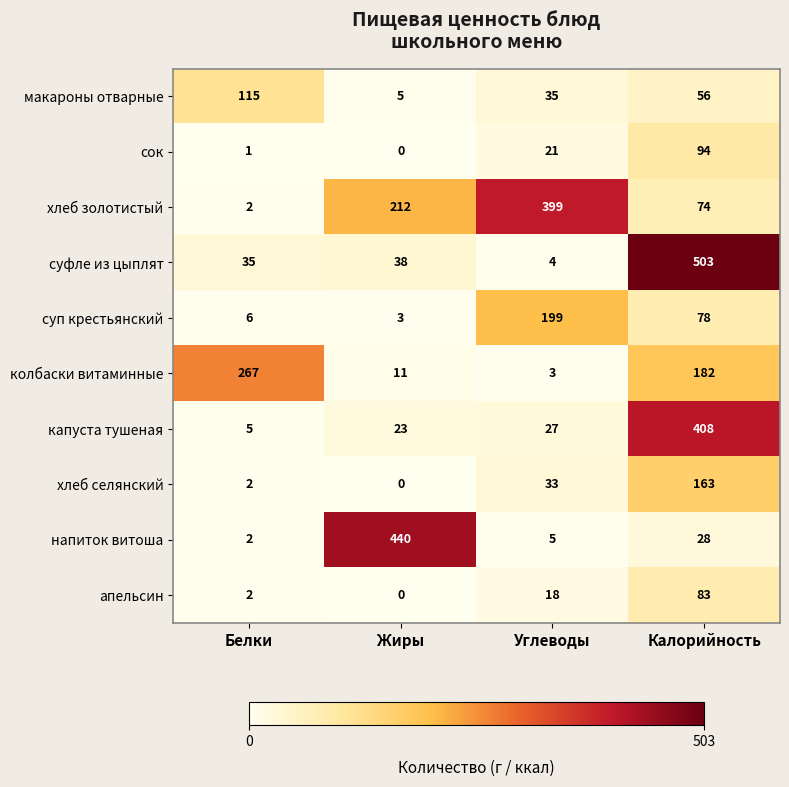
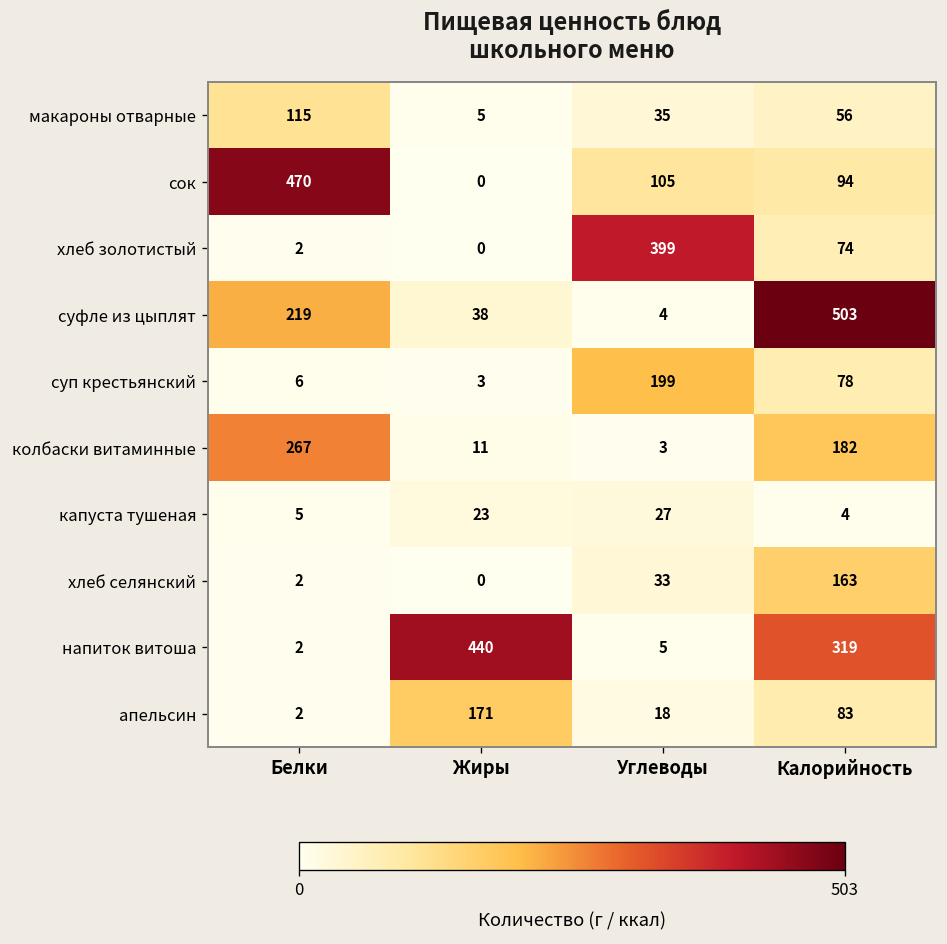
  {
    "макароны отварные": {
      "Белки": 115,
      "Жиры": 5,
      "Углеводы": 35,
      "Калорийность": 56
    },
    "сок": {
-     "Белки": 1,
+     "Белки": 470,
      "Жиры": 0,
-     "Углеводы": 21,
+     "Углеводы": 105,
      "Калорийность": 94
    },
    "хлеб золотистый": {
      "Белки": 2,
-     "Жиры": 212,
+     "Жиры": 0,
      "Углеводы": 399,
      "Калорийность": 74
    },
    "суфле из цыплят": {
-     "Белки": 35,
+     "Белки": 219,
      "Жиры": 38,
      "Углеводы": 4,
      "Калорийность": 503
    },
    "суп крестьянский": {
      "Белки": 6,
      "Жиры": 3,
      "Углеводы": 199,
      "Калорийность": 78
    },
    "колбаски витаминные": {
      "Белки": 267,
      "Жиры": 11,
      "Углеводы": 3,
      "Калорийность": 182
    },
    "капуста тушеная": {
      "Белки": 5,
      "Жиры": 23,
      "Углеводы": 27,
-     "Калорийность": 408
+     "Калорийность": 4
    },
    "хлеб селянский": {
      "Белки": 2,
      "Жиры": 0,
      "Углеводы": 33,
      "Калорийность": 163
    },
    "напиток витоша": {
      "Белки": 2,
      "Жиры": 440,
      "Углеводы": 5,
-     "Калорийность": 28
+     "Калорийность": 319
    },
    "апельсин": {
      "Белки": 2,
-     "Жиры": 0,
+     "Жиры": 171,
      "Углеводы": 18,
      "Калорийность": 83
    }
  }
